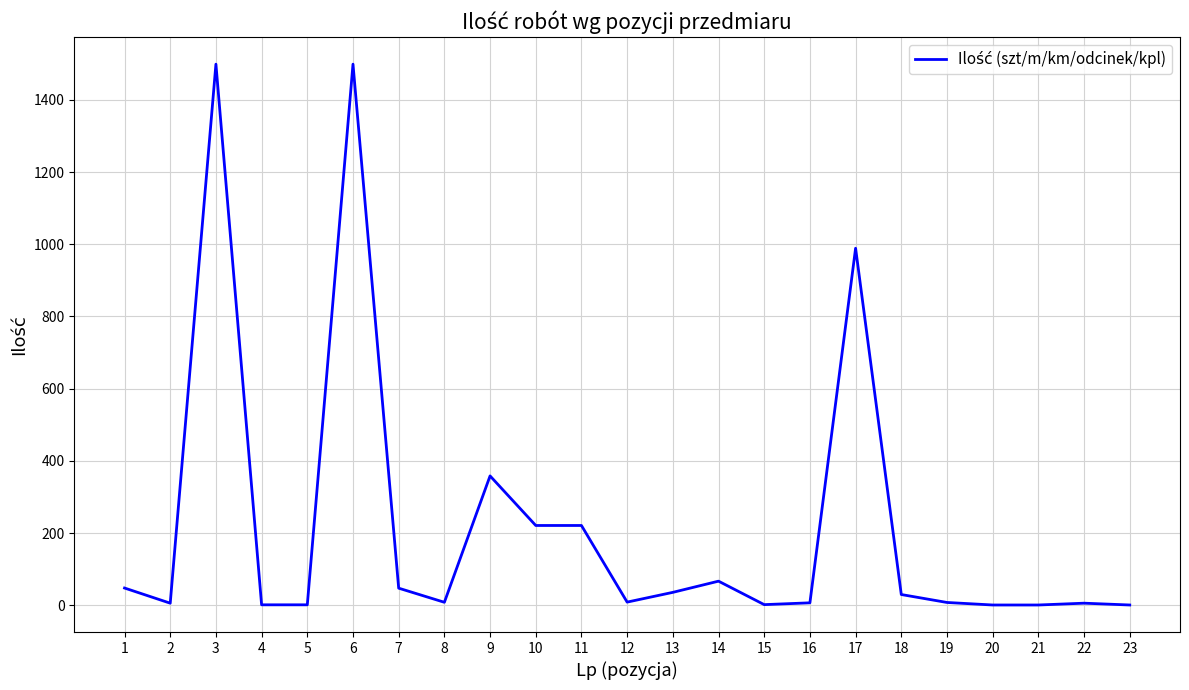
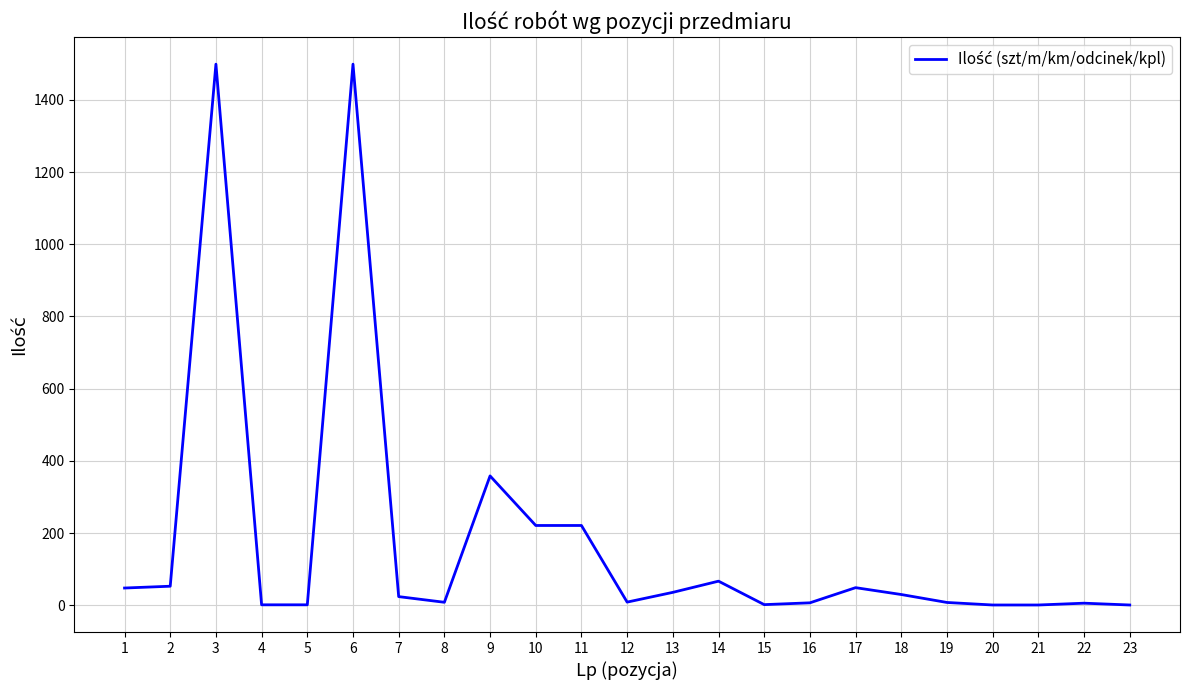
  {
    "1": 50,
-   "2": 10,
+   "2": 50,
    "3": 1500,
    "4": 0,
    "5": 0,
    "6": 1500,
-   "7": 50,
+   "7": 20,
    "8": 10,
    "9": 360,
    "10": 220,
    "11": 220,
    "12": 10,
    "13": 40,
    "14": 70,
    "15": 0,
    "16": 10,
-   "17": 990,
+   "17": 50,
    "18": 30,
    "19": 10,
    "20": 0,
    "21": 0,
    "22": 10,
    "23": 0
  }
